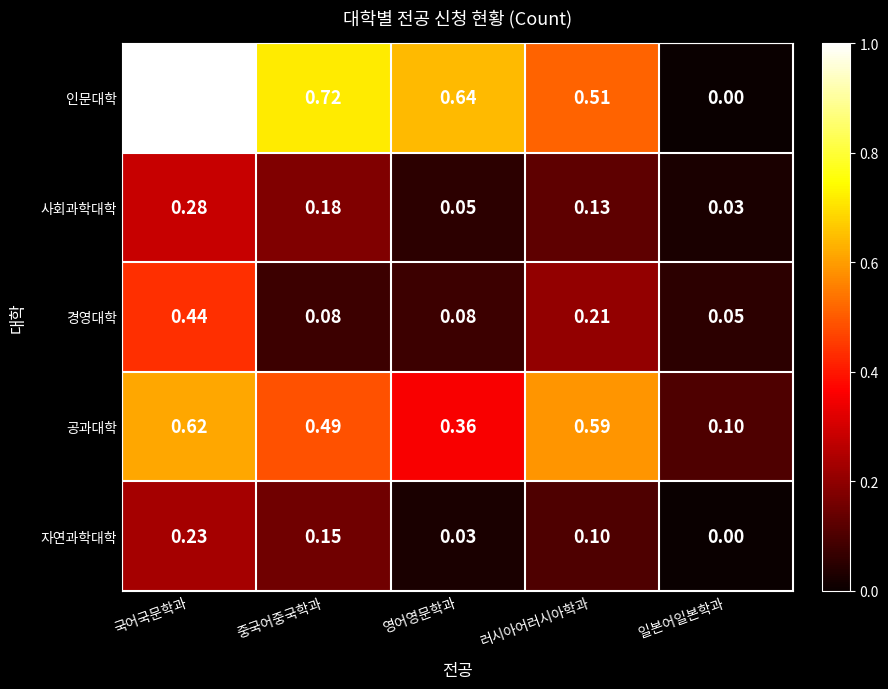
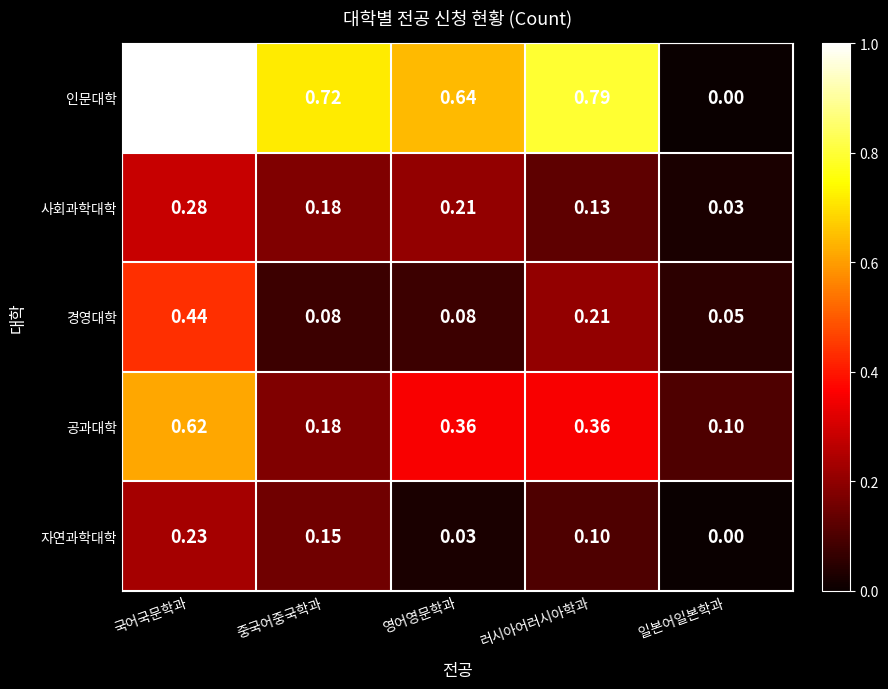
  {
    "인문대학": {
      "중국어중국학과": 0.72,
      "영어영문학과": 0.64,
-     "러시아어러시아학과": 0.51,
+     "러시아어러시아학과": 0.79,
      "일본어일본학과": 0.00
    },
    "사회과학대학": {
      "국어국문학과": 0.28,
      "중국어중국학과": 0.18,
-     "영어영문학과": 0.05,
+     "영어영문학과": 0.21,
      "러시아어러시아학과": 0.13,
      "일본어일본학과": 0.03
    },
    "경영대학": {
      "국어국문학과": 0.44,
      "중국어중국학과": 0.08,
      "영어영문학과": 0.08,
      "러시아어러시아학과": 0.21,
      "일본어일본학과": 0.05
    },
    "공과대학": {
      "국어국문학과": 0.62,
-     "중국어중국학과": 0.49,
+     "중국어중국학과": 0.18,
      "영어영문학과": 0.36,
-     "러시아어러시아학과": 0.59,
+     "러시아어러시아학과": 0.36,
      "일본어일본학과": 0.10
    },
    "자연과학대학": {
      "국어국문학과": 0.23,
      "중국어중국학과": 0.15,
      "영어영문학과": 0.03,
      "러시아어러시아학과": 0.10,
      "일본어일본학과": 0.00
    }
  }
